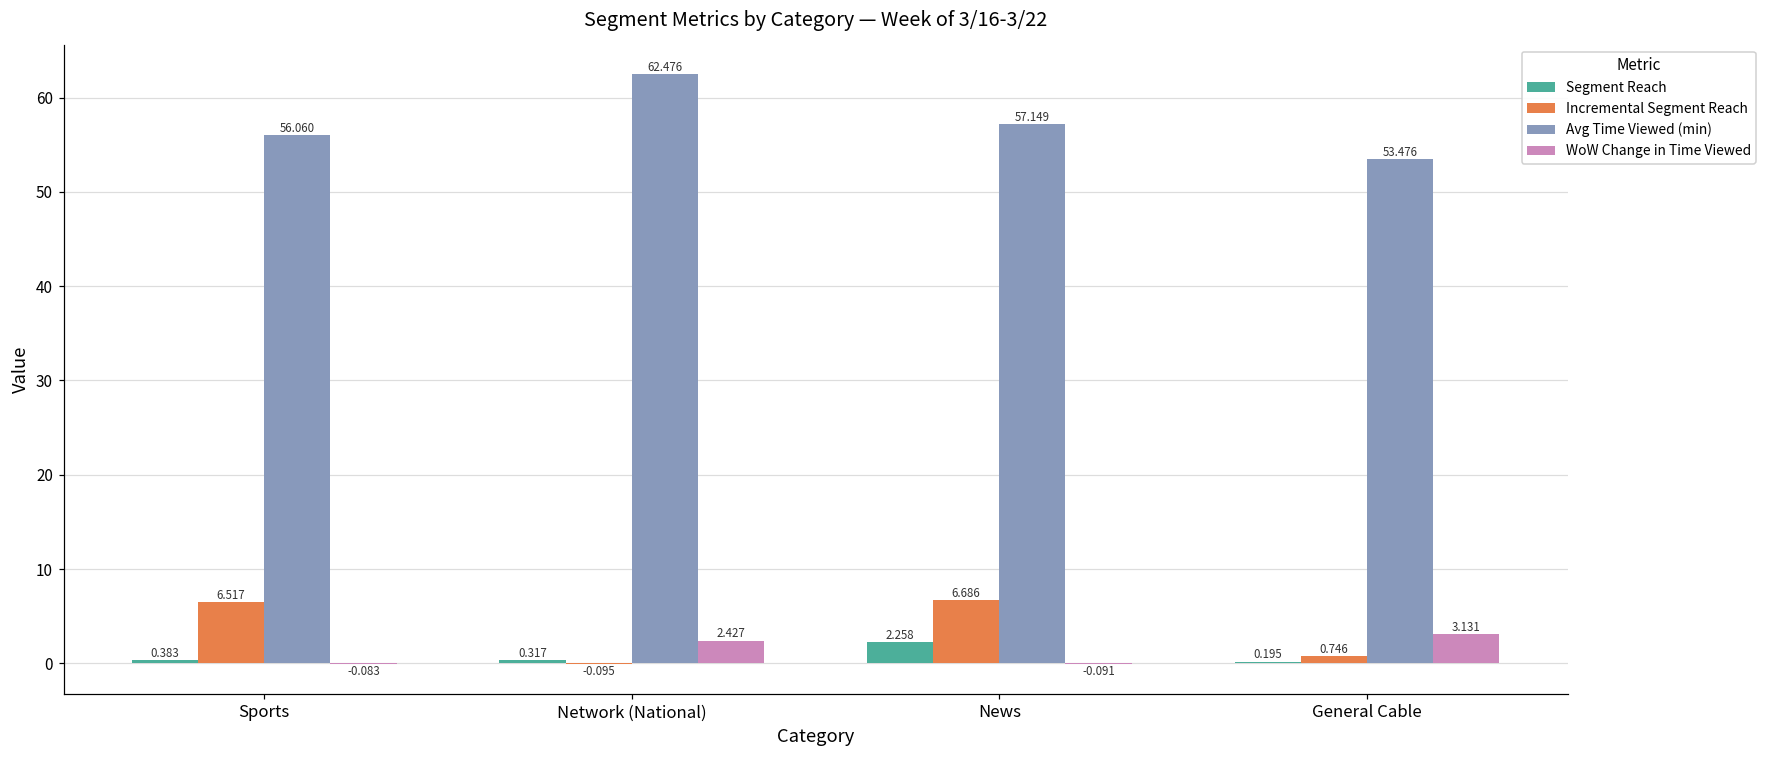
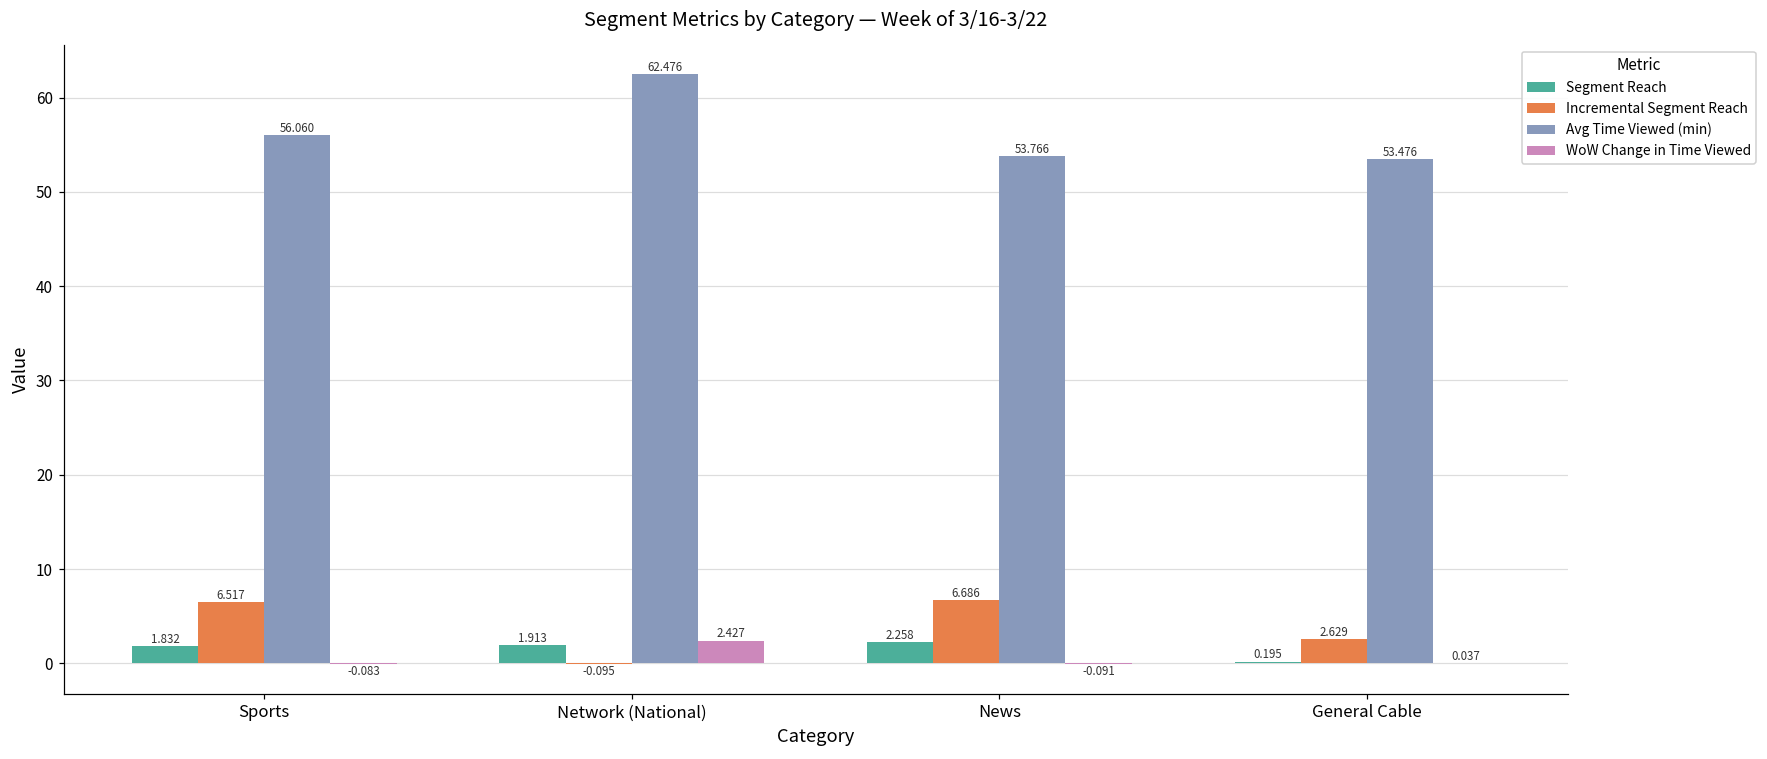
  {
    "Segment Reach": {
-     "Sports": 0.383,
-     "Network (National)": 0.317,
+     "Sports": 1.832,
+     "Network (National)": 1.913,
      "News": 2.258,
      "General Cable": 0.195
    },
    "Incremental Segment Reach": {
      "Sports": 6.517,
      "Network (National)": -0.095,
      "News": 6.686,
-     "General Cable": 0.746
+     "General Cable": 2.629
    },
    "Avg Time Viewed (min)": {
      "Sports": 56.060,
      "Network (National)": 62.476,
-     "News": 57.149,
+     "News": 53.766,
      "General Cable": 53.476
    },
    "WoW Change in Time Viewed": {
      "Sports": -0.083,
      "Network (National)": 2.427,
      "News": -0.091,
-     "General Cable": 3.131
+     "General Cable": 0.037
    }
  }
